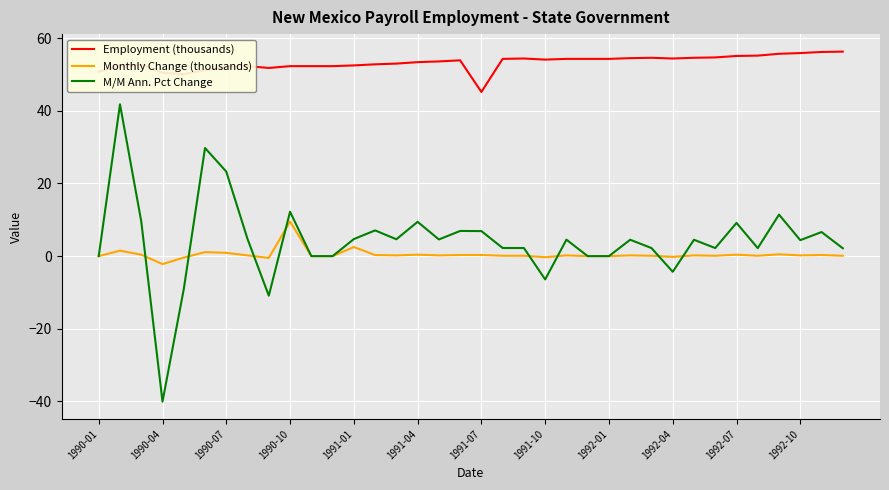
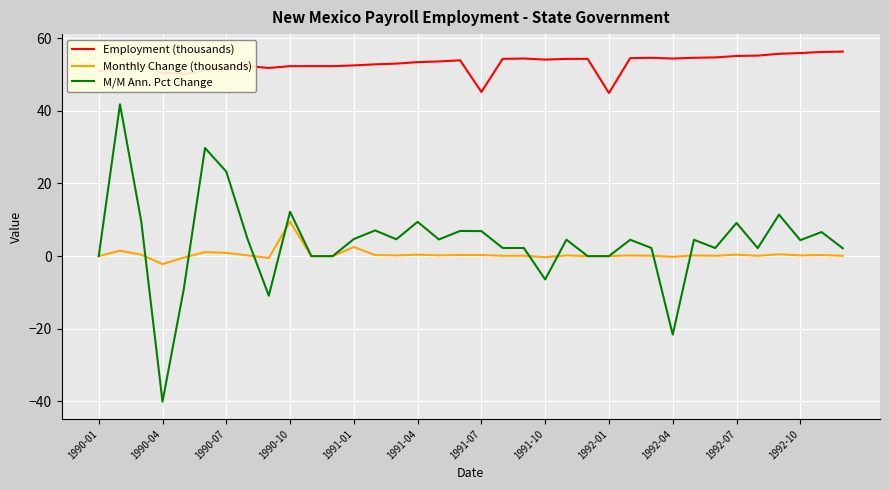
  {
    "Employment (thousands)": {
      "1990-10": 52,
      "1991-01": 53,
      "1991-04": 53,
      "1991-07": 45,
      "1991-10": 54,
-     "1992-01": 54,
+     "1992-01": 45,
      "1992-04": 54,
      "1992-07": 55,
      "1992-10": 56
    },
    "Monthly Change (thousands)": {
      "1990-04": -2,
      "1990-07": 1,
      "1990-10": 10,
      "1991-01": 3,
      "1991-04": 0,
      "1991-07": 0,
      "1991-10": 0,
      "1992-04": 0,
      "1992-07": 0,
      "1992-10": 0
    },
    "M/M Ann. Pct Change": {
      "1990-04": -40,
      "1990-07": 23,
      "1990-10": 12,
      "1991-01": 5,
      "1991-04": 9,
      "1991-07": 7,
      "1991-10": -6,
-     "1992-04": -4,
+     "1992-04": -22,
      "1992-07": 9,
      "1992-10": 4
    }
  }
